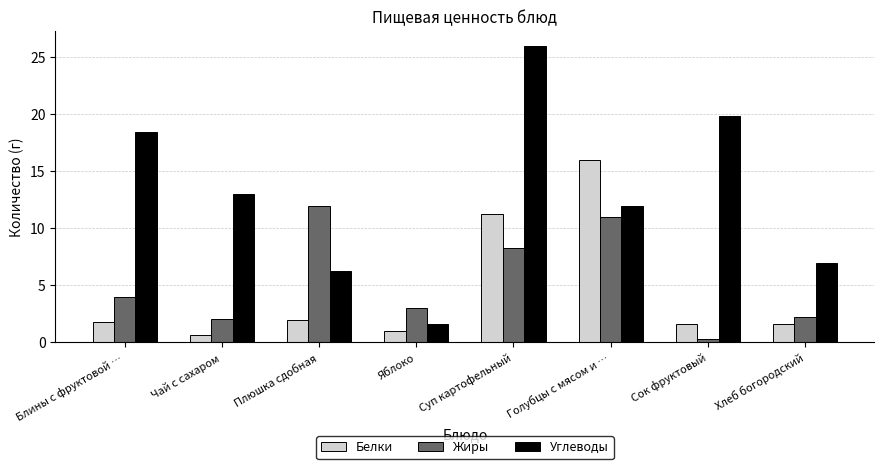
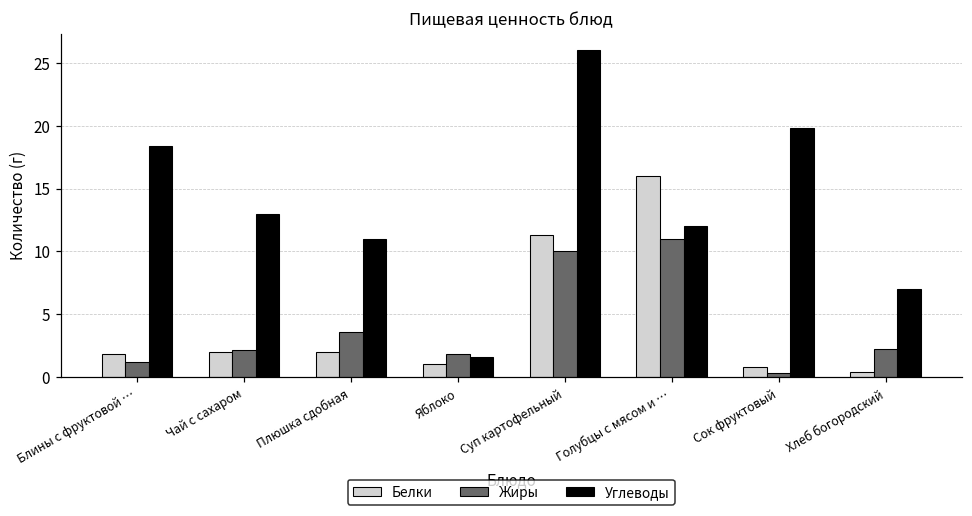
  {
    "Белки": {
      "Блины с фруктовой …": 1.8,
-     "Чай с сахаром": 0.7,
+     "Чай с сахаром": 2.0,
      "Плюшка сдобная": 2.0,
      "Яблоко": 1.0,
      "Суп картофельный": 11.3,
      "Голубцы с мясом и …": 16.0,
-     "Сок фруктовый": 1.7,
-     "Хлеб богородский": 1.7
+     "Сок фруктовый": 0.8,
+     "Хлеб богородский": 0.4
    },
    "Жиры": {
-     "Блины с фруктовой …": 4.0,
+     "Блины с фруктовой …": 1.2,
      "Чай с сахаром": 2.1,
-     "Плюшка сдобная": 12.0,
-     "Яблоко": 3.0,
-     "Суп картофельный": 8.3,
+     "Плюшка сдобная": 3.6,
+     "Яблоко": 1.8,
+     "Суп картофельный": 10.0,
      "Голубцы с мясом и …": 11.0,
      "Сок фруктовый": 0.3,
      "Хлеб богородский": 2.2
    },
    "Углеводы": {
      "Блины с фруктовой …": 18.4,
      "Чай с сахаром": 13.0,
-     "Плюшка сдобная": 6.3,
+     "Плюшка сдобная": 11.0,
      "Яблоко": 1.6,
      "Суп картофельный": 26.0,
      "Голубцы с мясом и …": 12.0,
      "Сок фруктовый": 19.8,
      "Хлеб богородский": 7.0
    }
  }
